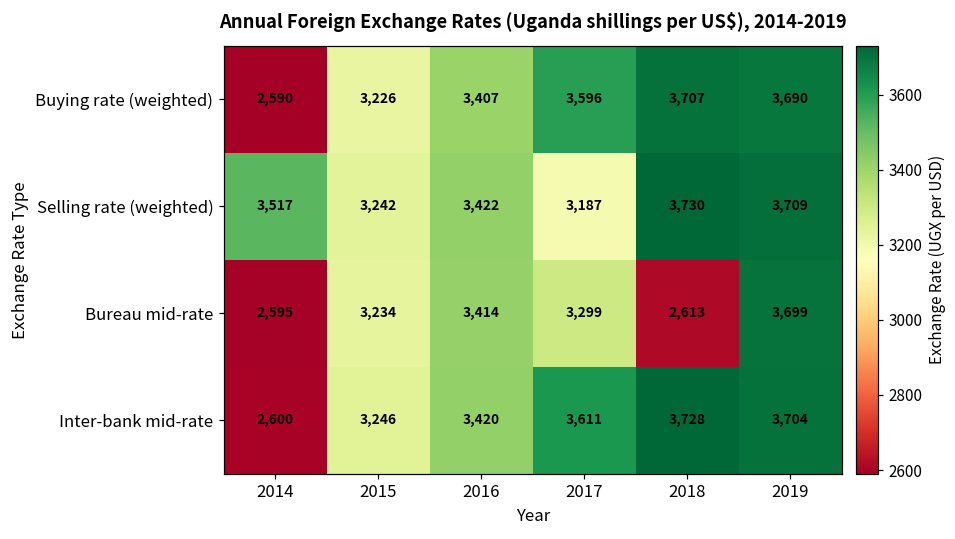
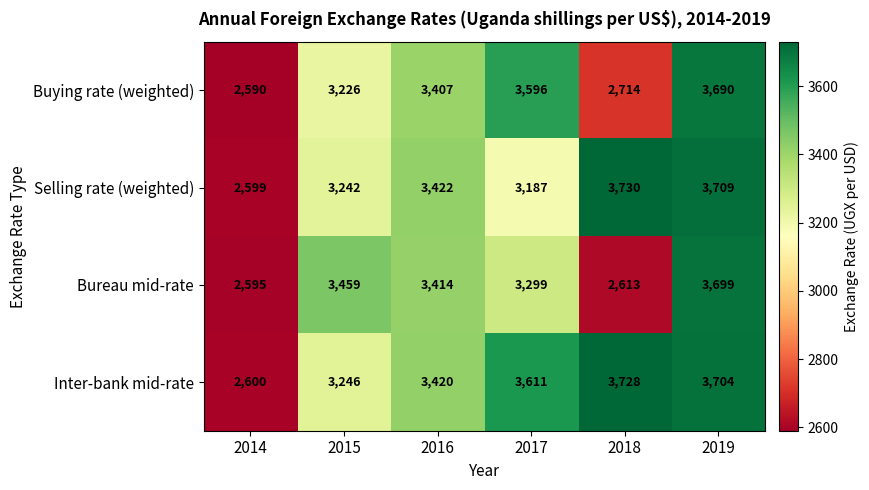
  {
    "Buying rate (weighted)": {
      "2014": "2,590",
      "2015": "3,226",
      "2016": "3,407",
      "2017": "3,596",
-     "2018": "3,707",
+     "2018": "2,714",
      "2019": "3,690"
    },
    "Selling rate (weighted)": {
-     "2014": "3,517",
+     "2014": "2,599",
      "2015": "3,242",
      "2016": "3,422",
      "2017": "3,187",
      "2018": "3,730",
      "2019": "3,709"
    },
    "Bureau mid-rate": {
      "2014": "2,595",
-     "2015": "3,234",
+     "2015": "3,459",
      "2016": "3,414",
      "2017": "3,299",
      "2018": "2,613",
      "2019": "3,699"
    },
    "Inter-bank mid-rate": {
      "2014": "2,600",
      "2015": "3,246",
      "2016": "3,420",
      "2017": "3,611",
      "2018": "3,728",
      "2019": "3,704"
    }
  }
